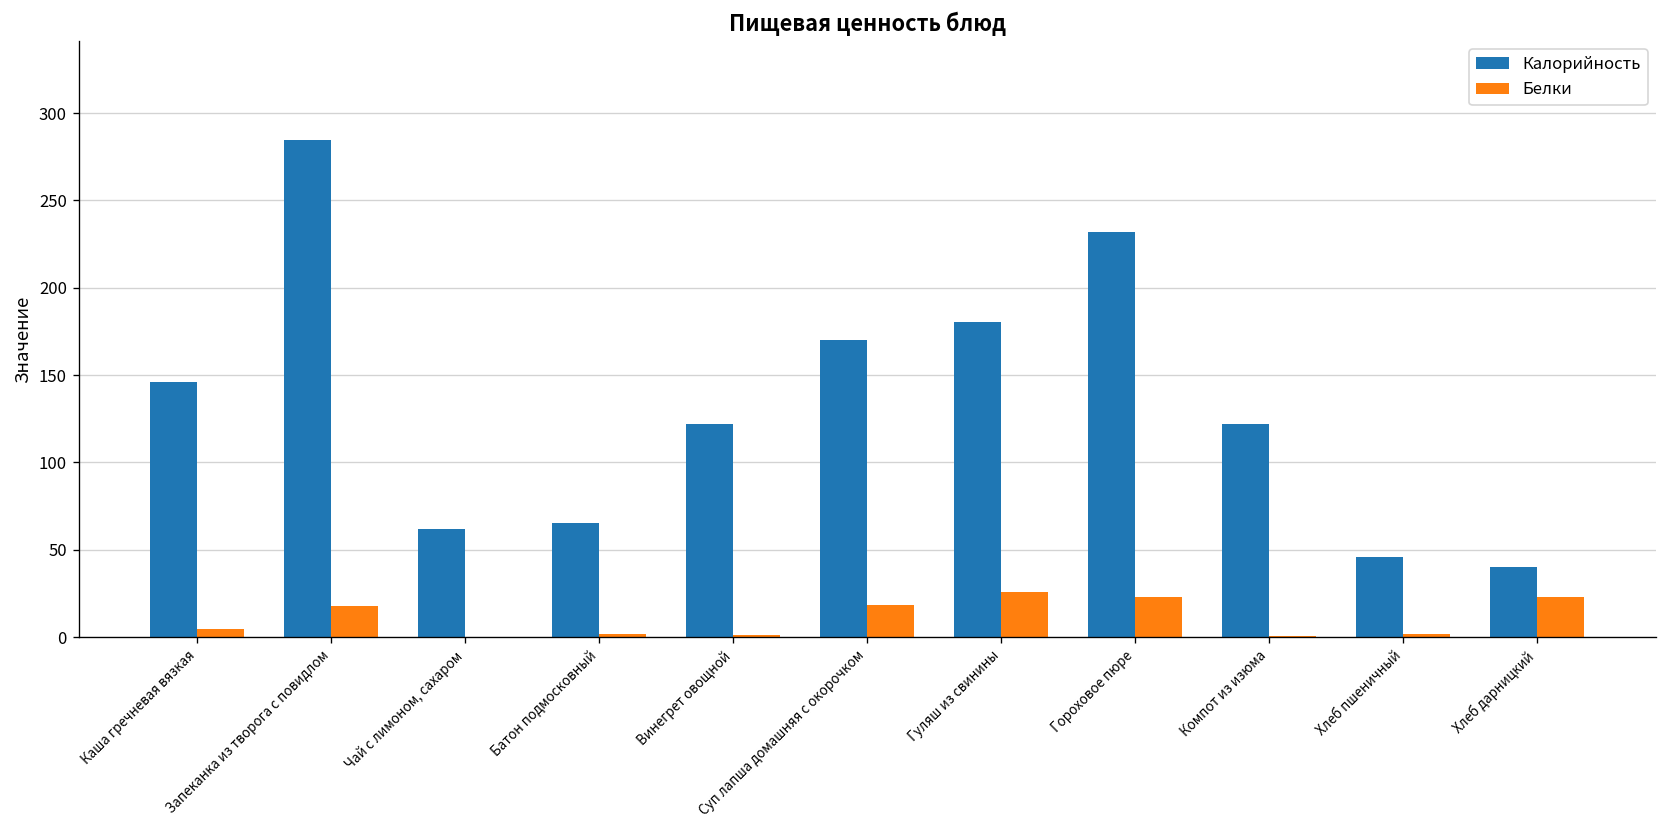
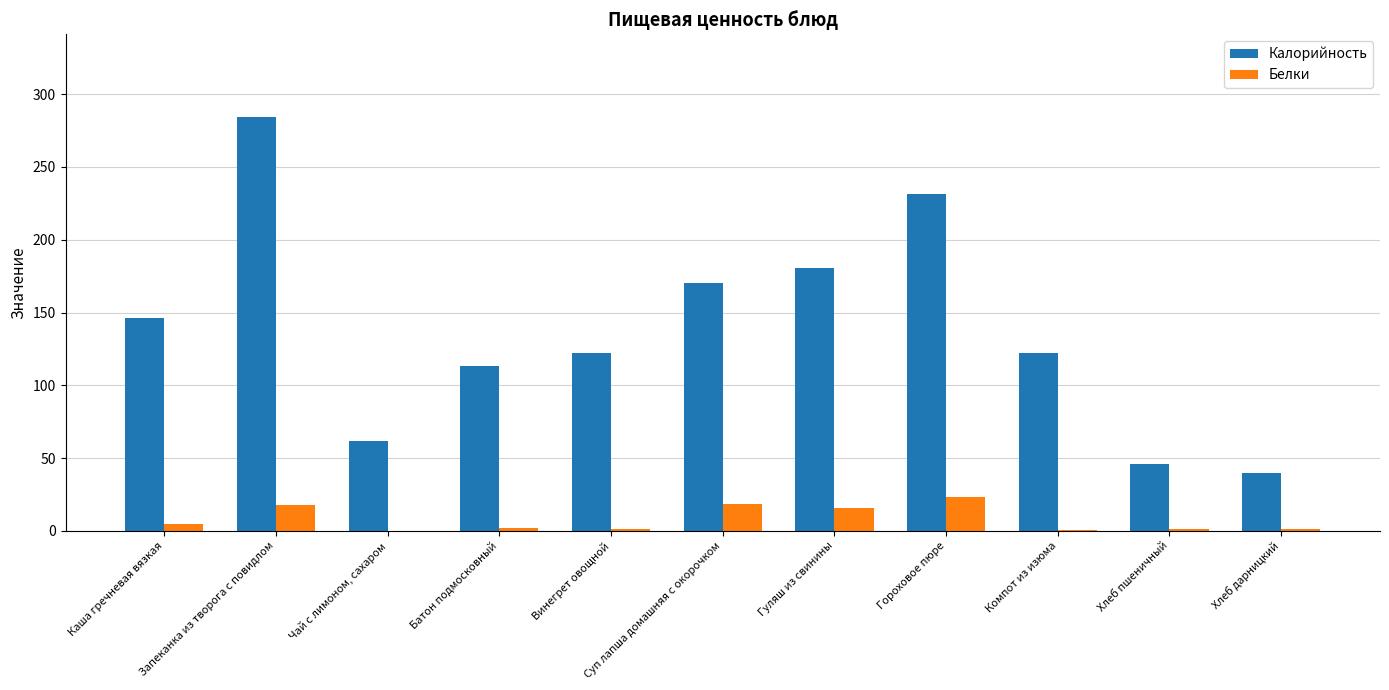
  {
    "Калорийность": {
      "Каша гречневая вязкая": 146,
      "Запеканка из творога с повидлом": 284,
      "Чай с лимоном, сахаром": 62,
-     "Батон подмосковный": 65,
+     "Батон подмосковный": 113,
      "Винегрет овощной": 122,
      "Суп лапша домашняя с окорочком": 170,
      "Гуляш из свинины": 181,
      "Гороховое пюре": 232,
      "Компот из изюма": 122,
      "Хлеб пшеничный": 46,
      "Хлеб дарницкий": 40
    },
    "Белки": {
      "Каша гречневая вязкая": 5,
      "Запеканка из творога с повидлом": 18,
      "Батон подмосковный": 2,
      "Суп лапша домашняя с окорочком": 19,
-     "Гуляш из свинины": 26,
+     "Гуляш из свинины": 16,
      "Гороховое пюре": 23,
-     "Хлеб дарницкий": 23
+     "Хлеб дарницкий": 1
    }
  }
